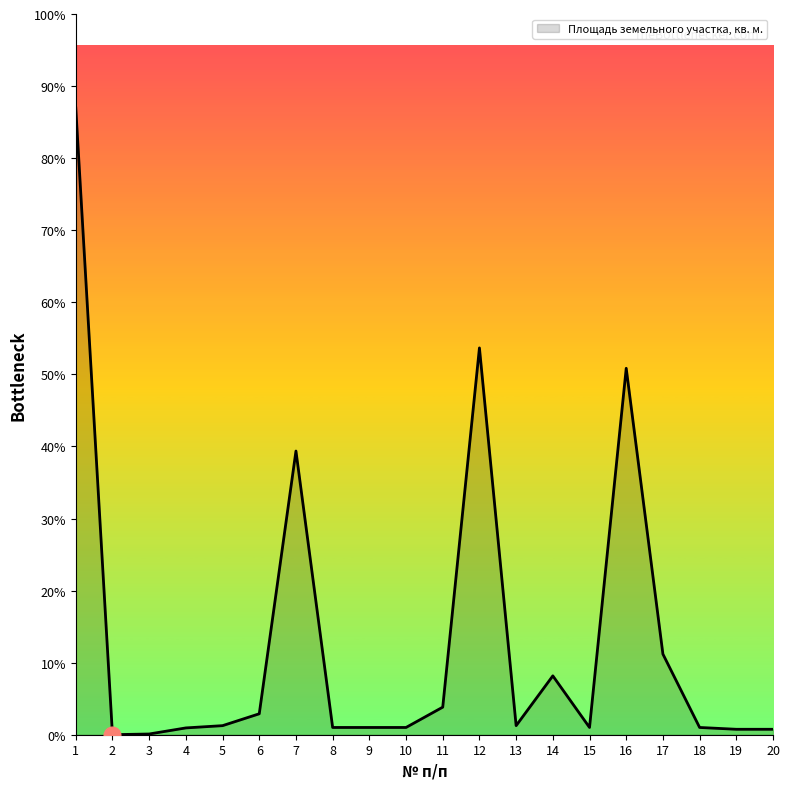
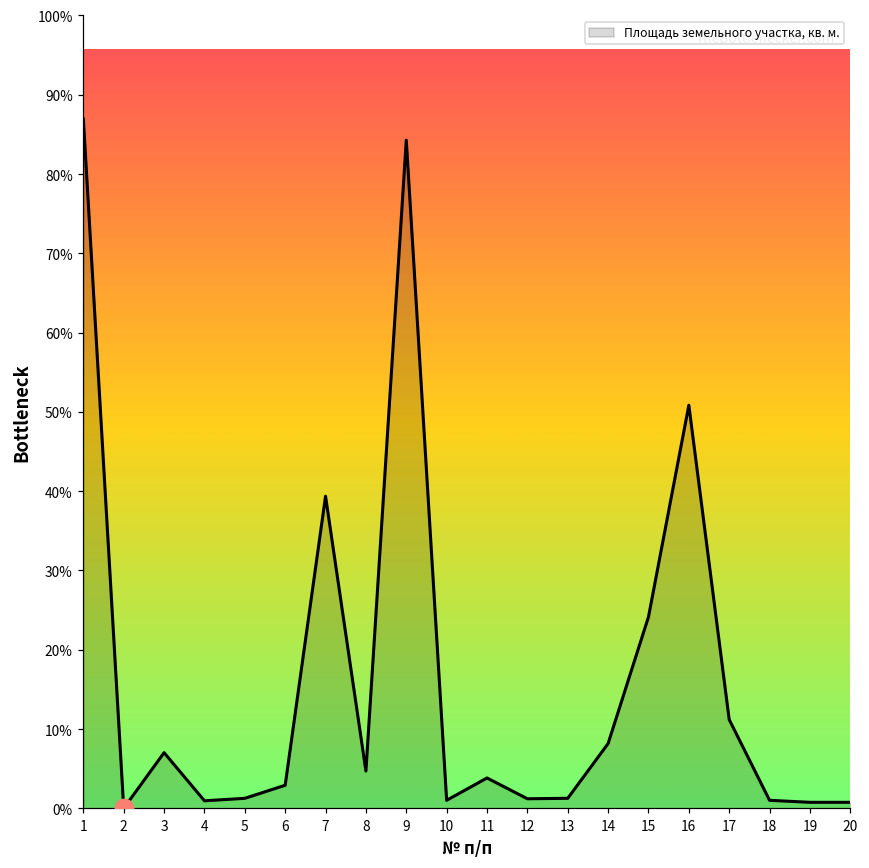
  {
    "Площадь земельного участка, кв. м.": {
      "1": "87%",
-     "3": "0%",
+     "3": "7%",
      "4": "1%",
      "5": "1%",
      "6": "3%",
      "7": "39%",
-     "8": "1%",
-     "9": "1%",
+     "8": "5%",
+     "9": "84%",
      "10": "1%",
      "11": "4%",
-     "12": "54%",
+     "12": "1%",
      "13": "1%",
      "14": "8%",
-     "15": "1%",
+     "15": "24%",
      "16": "51%",
      "17": "11%",
      "18": "1%",
      "19": "1%",
      "20": "1%"
    }
  }
